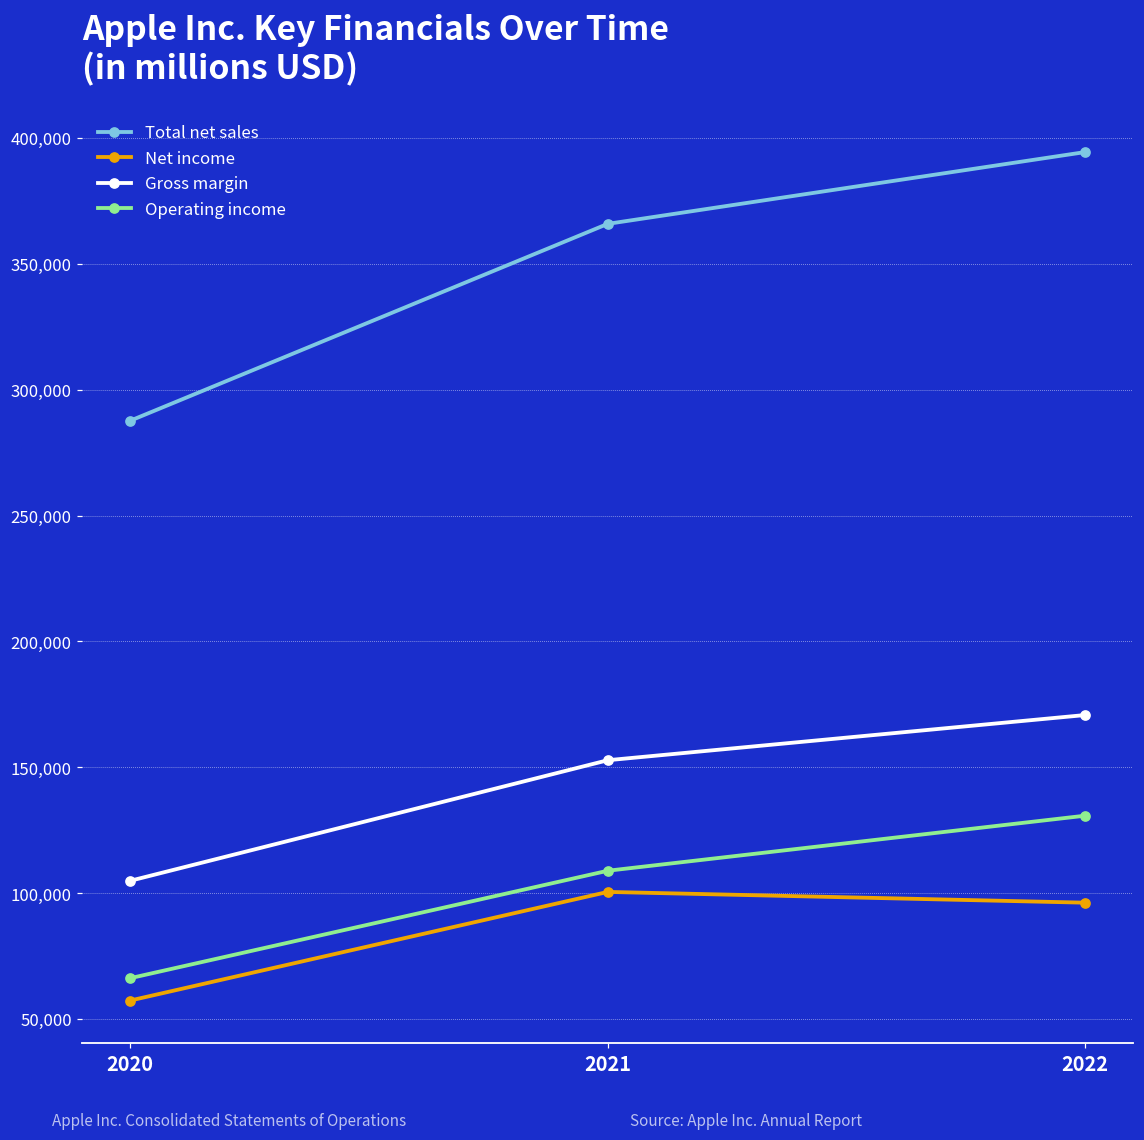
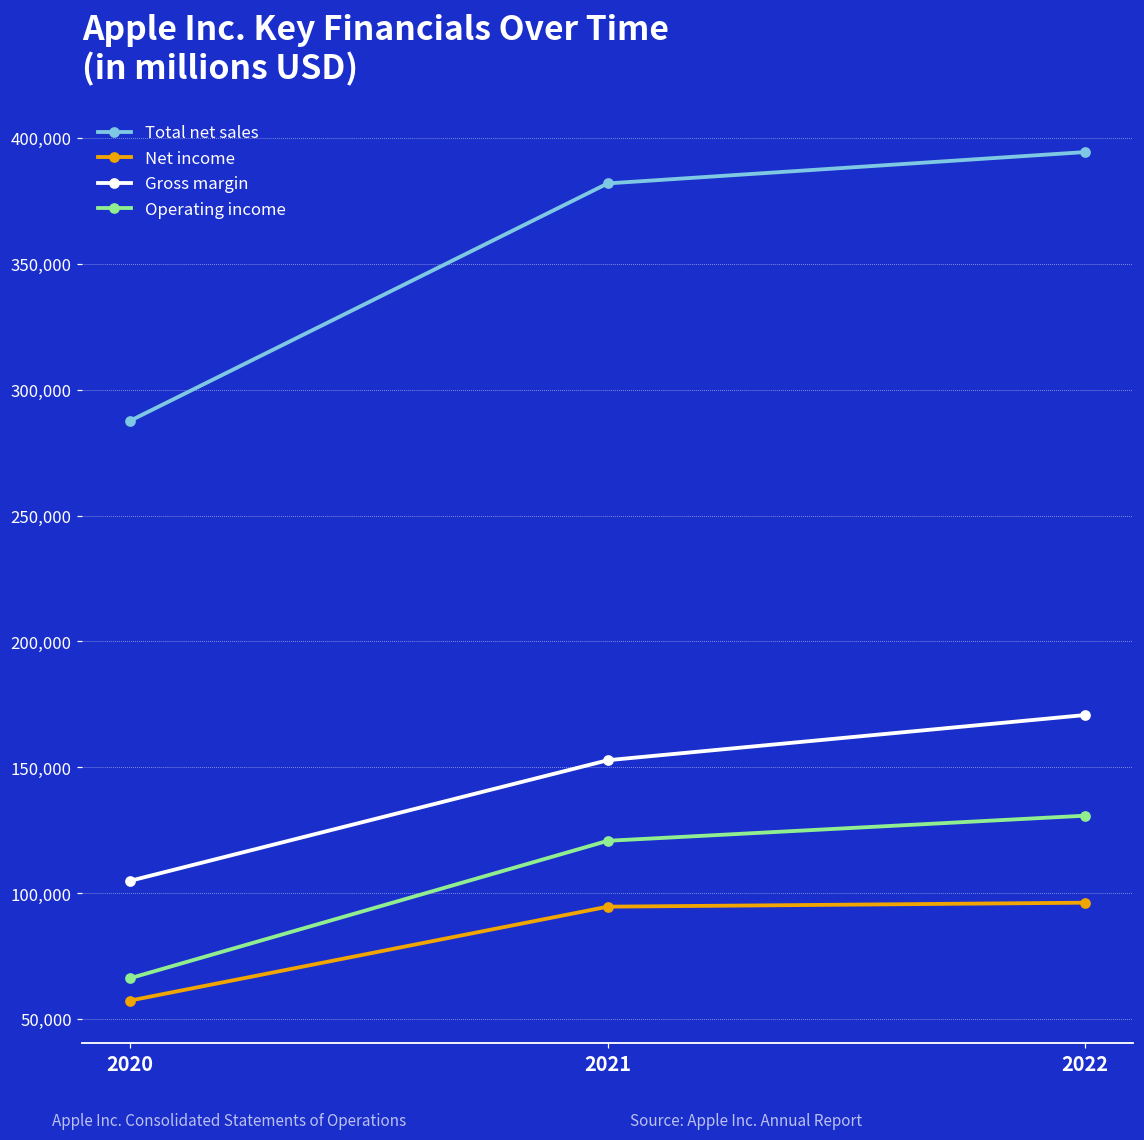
  {
    "Total net sales": {
      "2020": "288,000",
-     "2021": "366,000",
+     "2021": "382,000",
      "2022": "394,000"
    },
    "Net income": {
      "2020": "57,000",
-     "2021": "101,000",
+     "2021": "95,000",
      "2022": "96,000"
    },
    "Gross margin": {
      "2020": "105,000",
      "2021": "153,000",
      "2022": "171,000"
    },
    "Operating income": {
      "2020": "66,000",
-     "2021": "109,000",
+     "2021": "121,000",
      "2022": "131,000"
    }
  }
